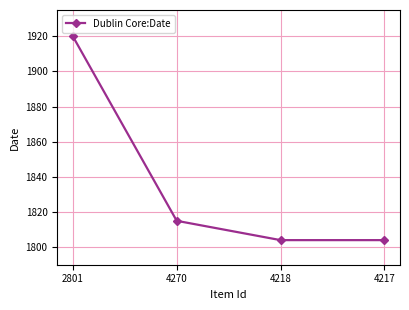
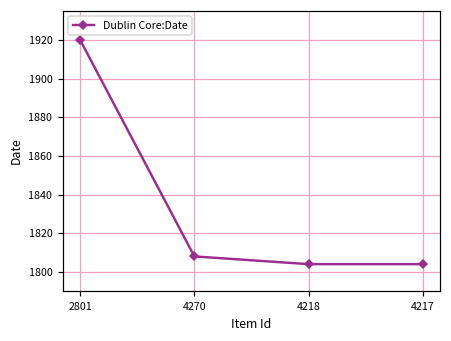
  {
    "2801": 1920,
-   "4270": 1815,
+   "4270": 1808,
    "4218": 1804,
    "4217": 1804
  }
